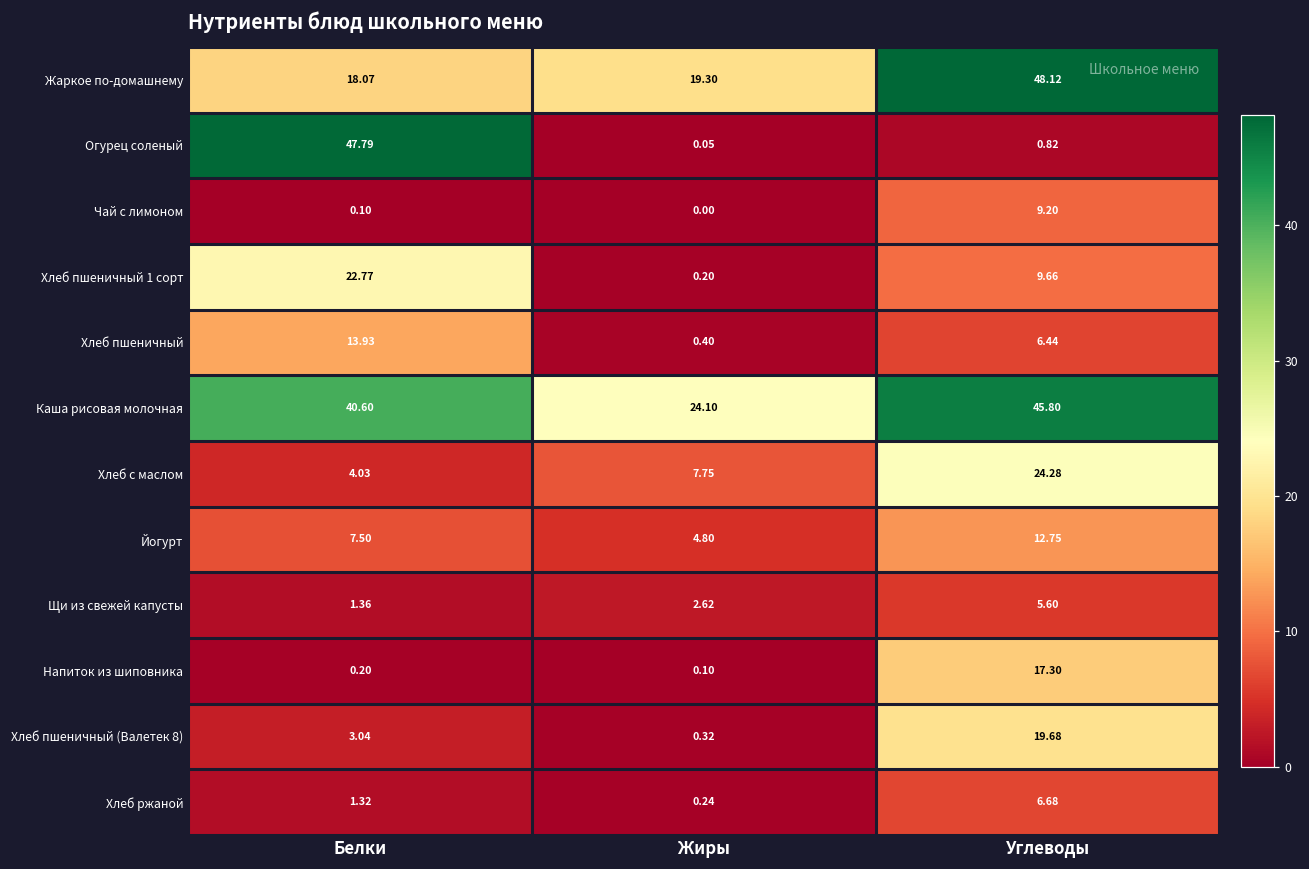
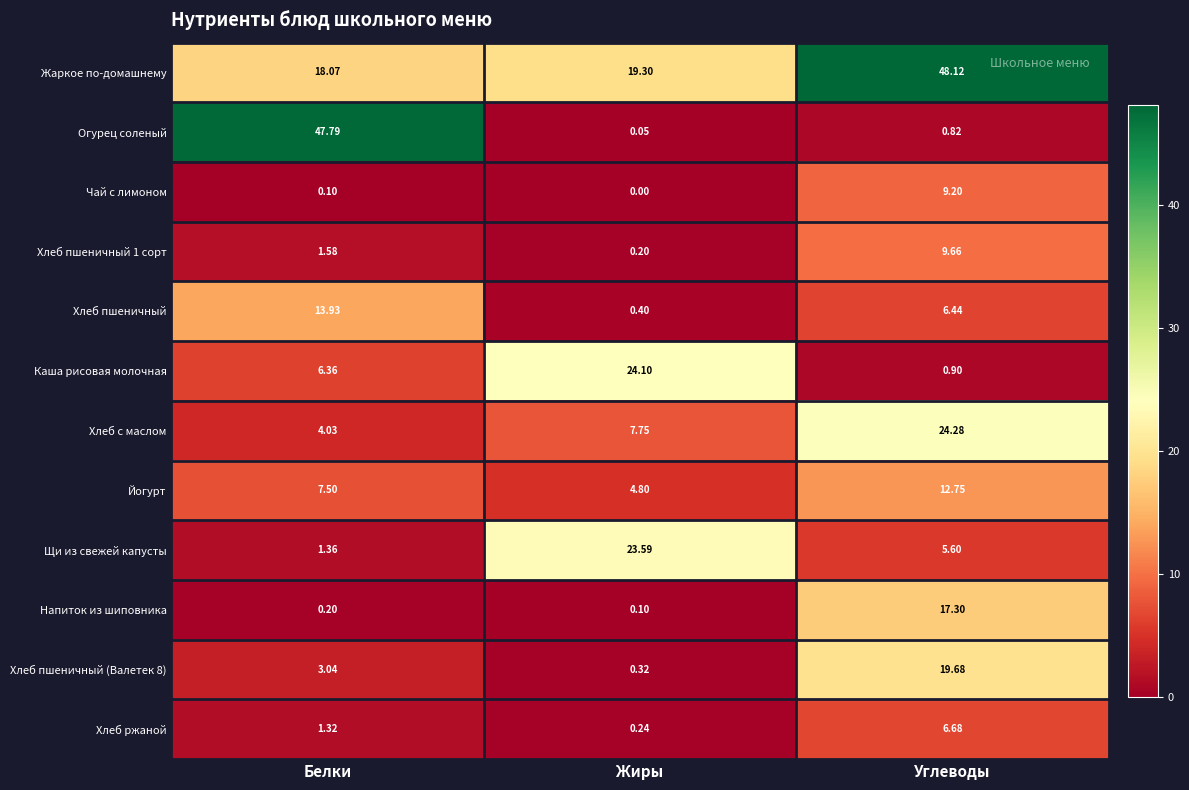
  {
    "Жаркое по-домашнему": {
      "Белки": 18.07,
      "Жиры": 19.30
    },
    "Огурец соленый": {
      "Белки": 47.79,
      "Жиры": 0.05,
      "Углеводы": 0.82
    },
    "Чай с лимоном": {
      "Белки": 0.10,
      "Жиры": 0.00,
      "Углеводы": 9.20
    },
    "Хлеб пшеничный 1 сорт": {
-     "Белки": 22.77,
+     "Белки": 1.58,
      "Жиры": 0.20,
      "Углеводы": 9.66
    },
    "Хлеб пшеничный": {
      "Белки": 13.93,
      "Жиры": 0.40,
      "Углеводы": 6.44
    },
    "Каша рисовая молочная": {
-     "Белки": 40.60,
+     "Белки": 6.36,
      "Жиры": 24.10,
-     "Углеводы": 45.80
+     "Углеводы": 0.90
    },
    "Хлеб с маслом": {
      "Белки": 4.03,
      "Жиры": 7.75,
      "Углеводы": 24.28
    },
    "Йогурт": {
      "Белки": 7.50,
      "Жиры": 4.80,
      "Углеводы": 12.75
    },
    "Щи из свежей капусты": {
      "Белки": 1.36,
-     "Жиры": 2.62,
+     "Жиры": 23.59,
      "Углеводы": 5.60
    },
    "Напиток из шиповника": {
      "Белки": 0.20,
      "Жиры": 0.10,
      "Углеводы": 17.30
    },
    "Хлеб пшеничный (Валетек 8)": {
      "Белки": 3.04,
      "Жиры": 0.32,
      "Углеводы": 19.68
    },
    "Хлеб ржаной": {
      "Белки": 1.32,
      "Жиры": 0.24,
      "Углеводы": 6.68
    }
  }
